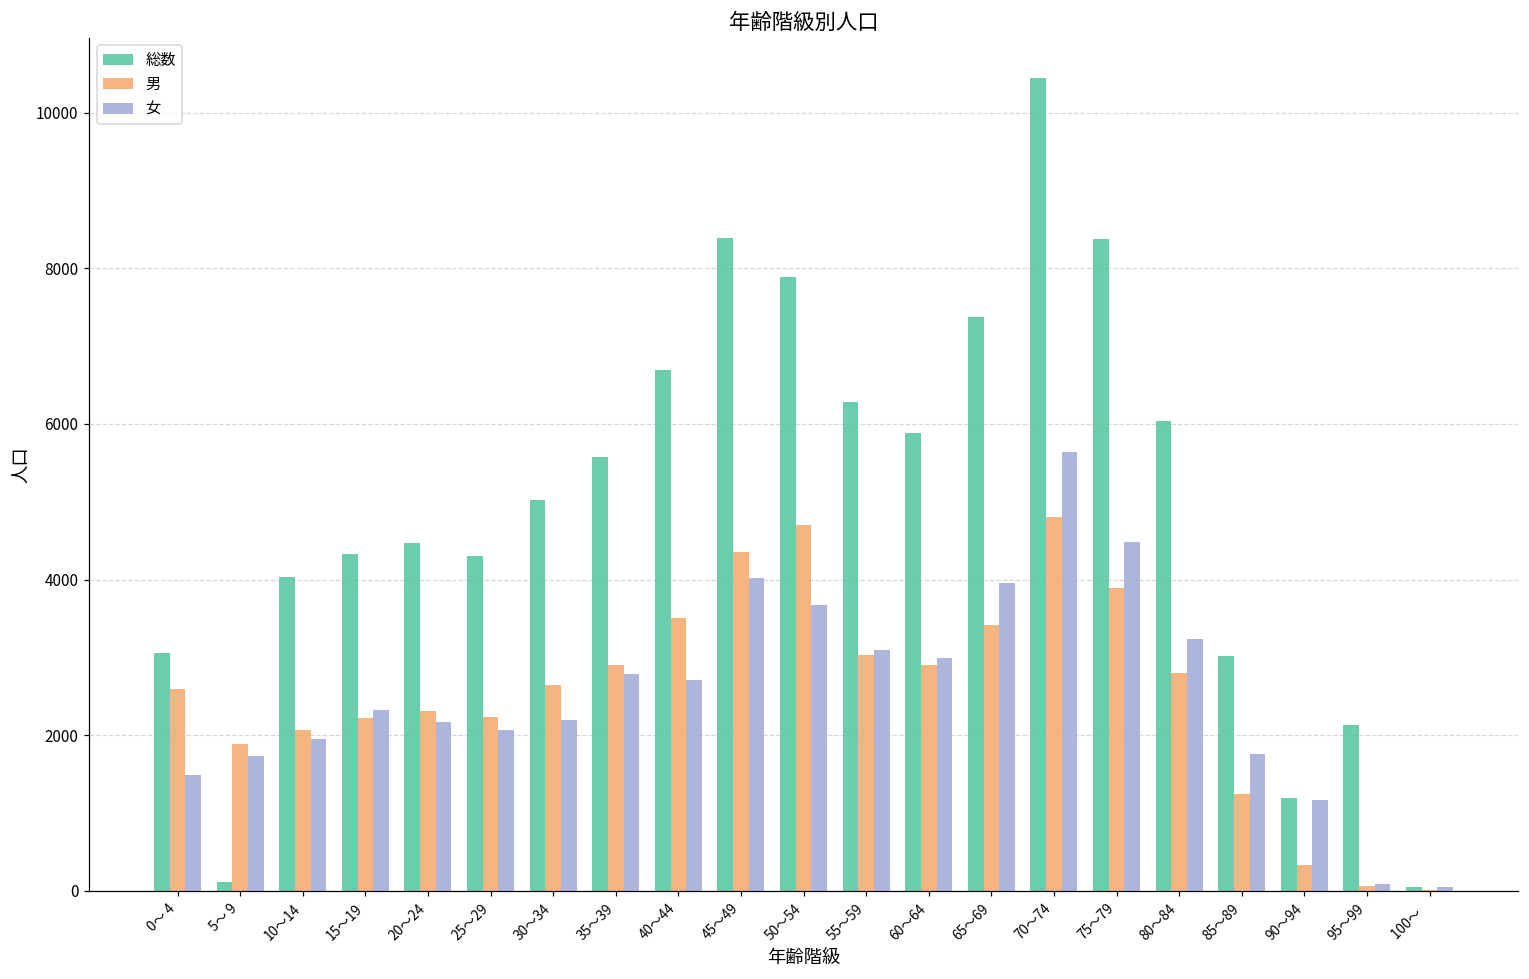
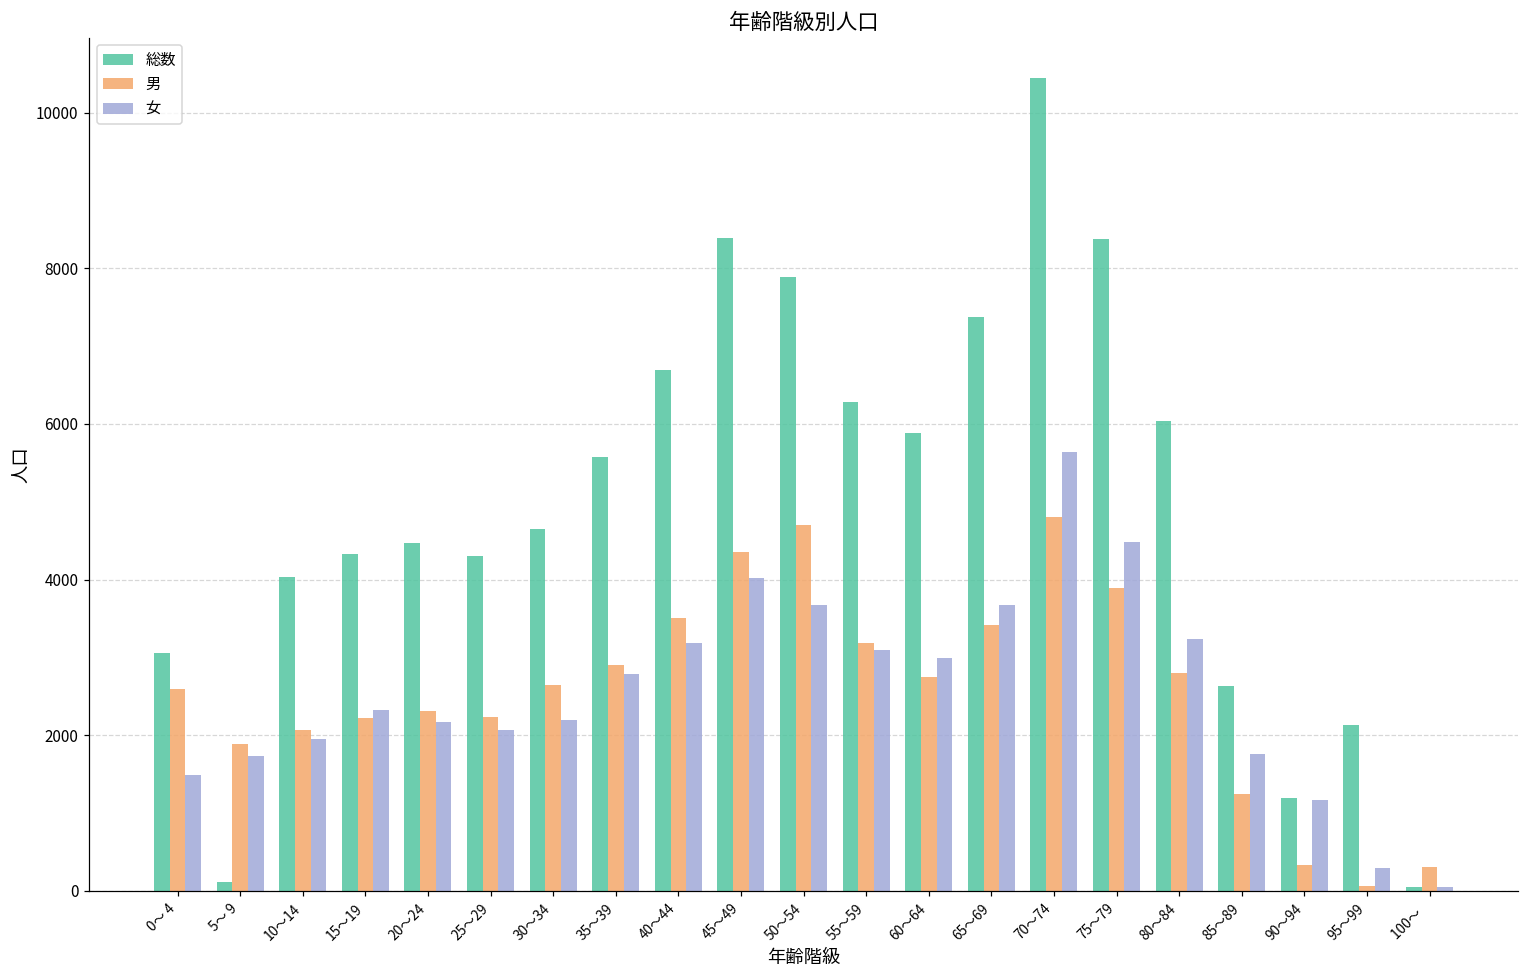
  {
    "総数": {
      "0～ 4": 3100,
      "5～ 9": 100,
      "10～14": 4000,
      "15～19": 4300,
      "20～24": 4500,
      "25～29": 4300,
-     "30～34": 5000,
+     "30～34": 4700,
      "35～39": 5600,
      "40～44": 6700,
      "45～49": 8400,
      "50～54": 7900,
      "55～59": 6300,
      "60～64": 5900,
      "65～69": 7400,
      "70～74": 10400,
      "75～79": 8400,
      "80～84": 6000,
-     "85～89": 3000,
+     "85～89": 2600,
      "90～94": 1200,
      "95～99": 2100,
      "100～": 100
    },
    "男": {
      "0～ 4": 2600,
      "5～ 9": 1900,
      "10～14": 2100,
      "15～19": 2200,
      "20～24": 2300,
      "25～29": 2200,
      "30～34": 2600,
      "35～39": 2900,
      "40～44": 3500,
      "45～49": 4400,
      "50～54": 4700,
-     "55～59": 3000,
-     "60～64": 2900,
+     "55～59": 3200,
+     "60～64": 2700,
      "65～69": 3400,
      "70～74": 4800,
      "75～79": 3900,
      "80～84": 2800,
      "85～89": 1300,
      "90～94": 300,
      "95～99": 100,
-     "100～": 0
+     "100～": 300
    },
    "女": {
      "0～ 4": 1500,
      "5～ 9": 1700,
      "10～14": 2000,
      "15～19": 2300,
      "20～24": 2200,
      "25～29": 2100,
      "30～34": 2200,
      "35～39": 2800,
-     "40～44": 2700,
+     "40～44": 3200,
      "45～49": 4000,
      "50～54": 3700,
      "55～59": 3100,
      "60～64": 3000,
-     "65～69": 4000,
+     "65～69": 3700,
      "70～74": 5600,
      "75～79": 4500,
      "80～84": 3200,
      "85～89": 1800,
      "90～94": 1200,
-     "95～99": 100,
+     "95～99": 300,
      "100～": 0
    }
  }
